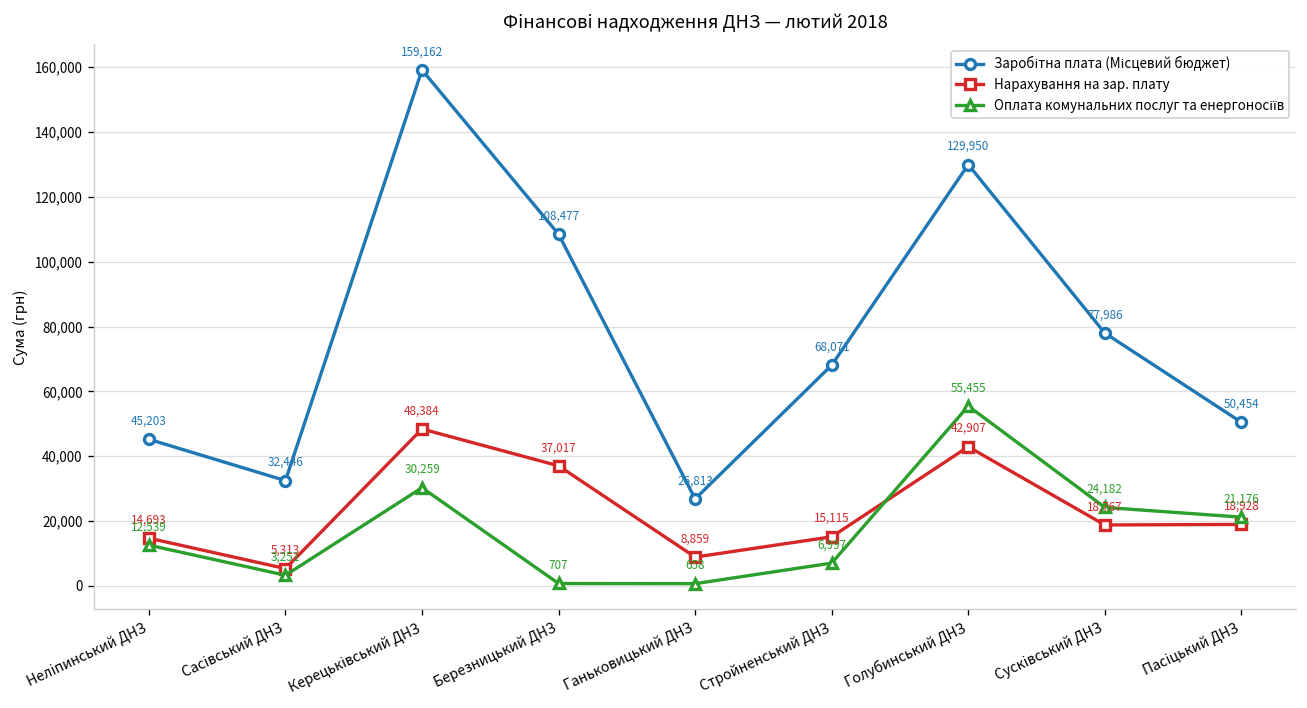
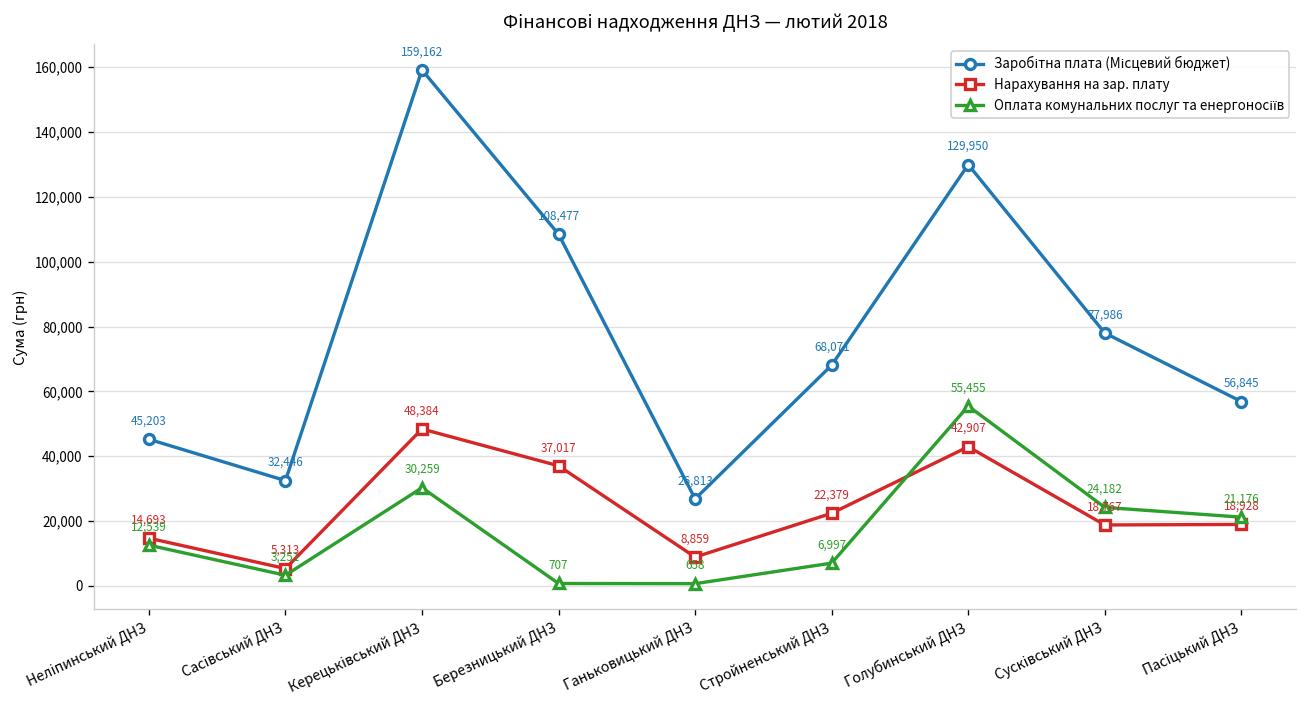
  {
    "Заробітна плата (Місцевий бюджет)": {
      "Неліпинський ДНЗ": "45,203",
      "Сасівський ДНЗ": "32,446",
      "Керецьківський ДНЗ": "159,162",
      "Березницький ДНЗ": "108,477",
      "Ганьковицький ДНЗ": "26,813",
      "Стройненський ДНЗ": "68,071",
      "Голубинський ДНЗ": "129,950",
      "Сусківський ДНЗ": "77,986",
-     "Пасіцький ДНЗ": "50,454"
+     "Пасіцький ДНЗ": "56,845"
    },
    "Нарахування на зар. плату": {
      "Керецьківський ДНЗ": "48,384",
      "Березницький ДНЗ": "37,017",
      "Ганьковицький ДНЗ": "8,859",
-     "Стройненський ДНЗ": "15,115",
+     "Стройненський ДНЗ": "22,379",
      "Голубинський ДНЗ": "42,907"
    },
    "Оплата комунальних послуг та енергоносіїв": {
      "Керецьківський ДНЗ": "30,259",
      "Березницький ДНЗ": "707",
      "Ганьковицький ДНЗ": "658",
      "Стройненський ДНЗ": "6,997",
      "Голубинський ДНЗ": "55,455",
      "Сусківський ДНЗ": "24,182"
    }
  }
